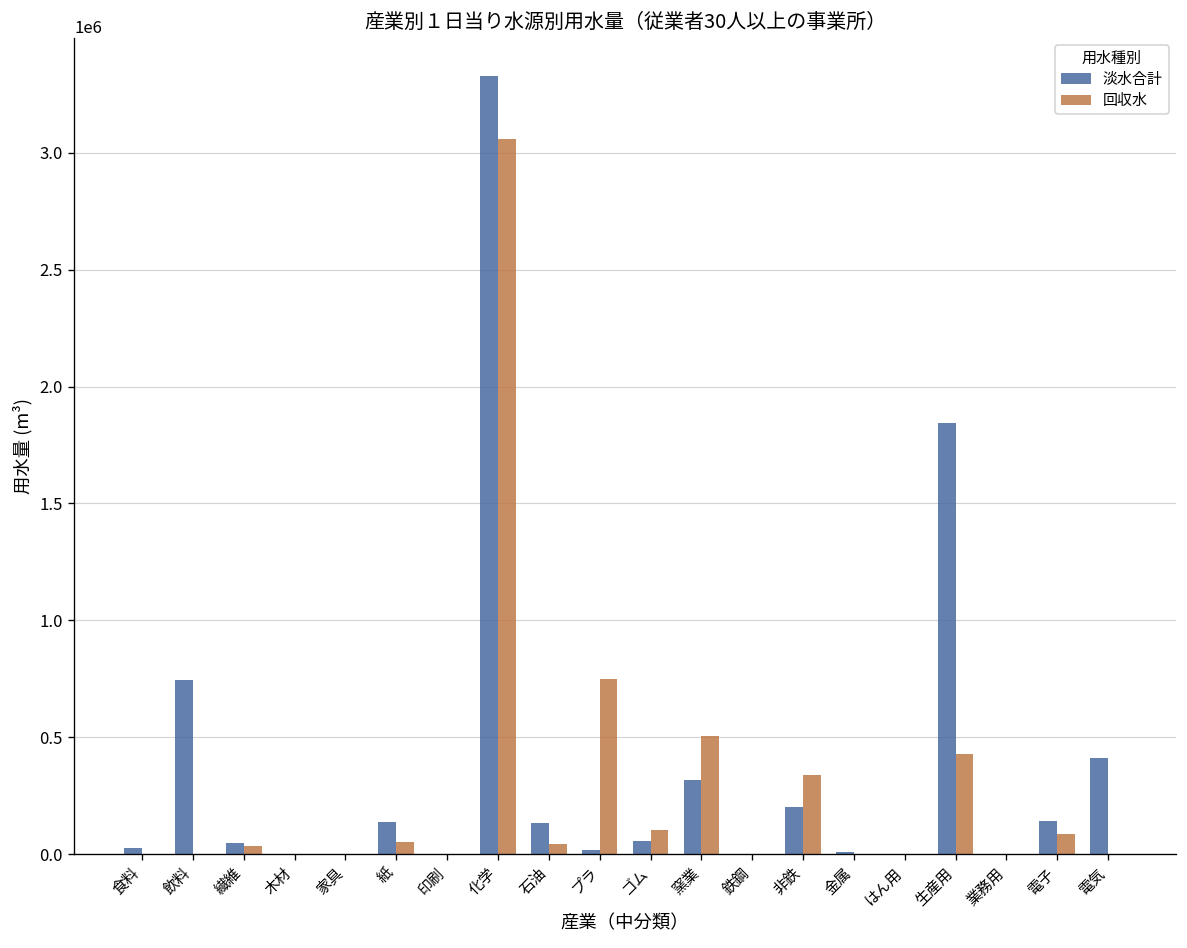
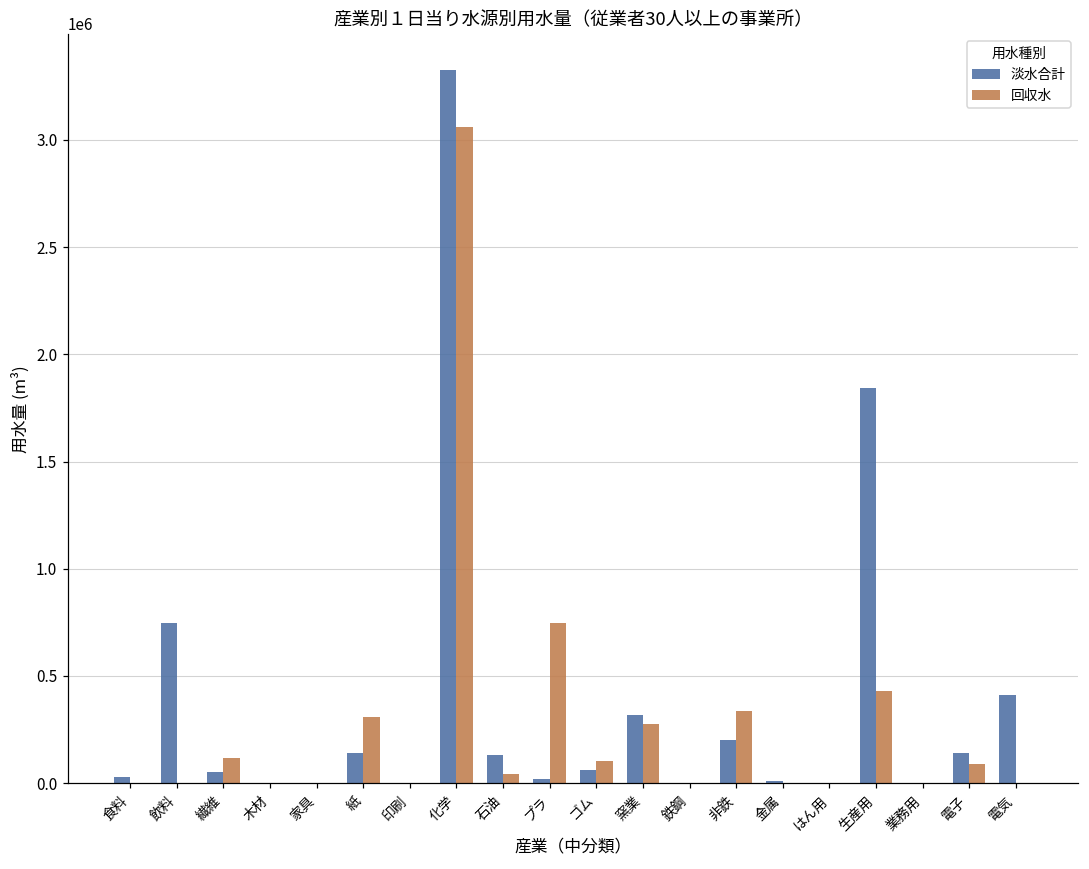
  {
    "淡水合計": {
      "食料": 30000,
      "飲料": 750000,
      "繊維": 50000,
      "紙": 140000,
      "化学": 3330000,
      "石油": 130000,
      "プラ": 20000,
      "ゴム": 60000,
      "窯業": 320000,
      "非鉄": 200000,
      "生産用": 1840000,
      "電子": 140000,
      "電気": 410000
    },
    "回収水": {
      "飲料": 0,
-     "繊維": 40000,
+     "繊維": 120000,
      "木材": 0,
      "家具": 0,
-     "紙": 50000,
+     "紙": 310000,
      "印刷": 0,
      "化学": 3060000,
      "石油": 40000,
      "プラ": 750000,
      "ゴム": 100000,
-     "窯業": 510000,
+     "窯業": 280000,
      "非鉄": 340000,
      "生産用": 430000,
      "業務用": 0,
      "電子": 90000
    }
  }
